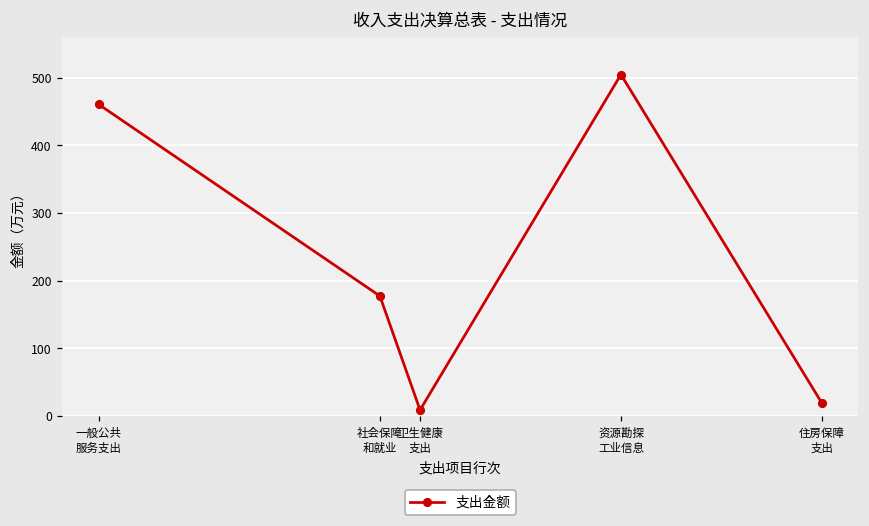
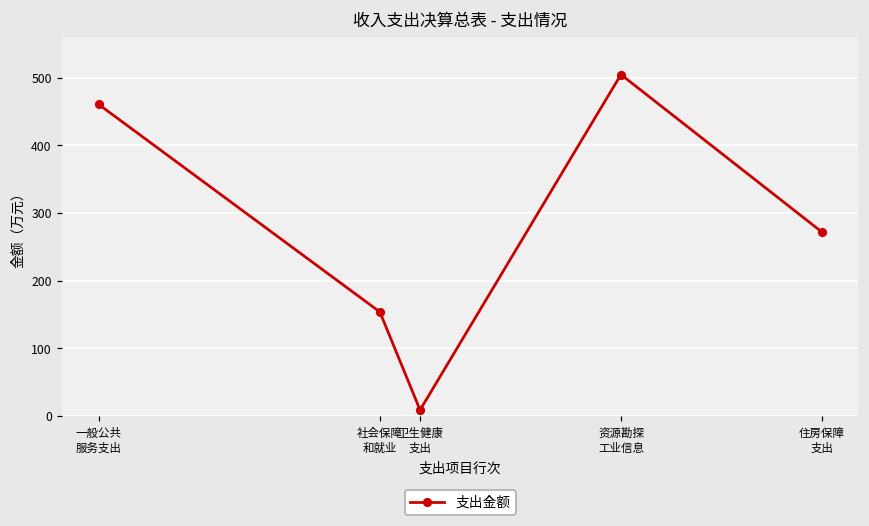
  {
    "一般公共 服务支出": 460,
-   "社会保障 和就业": 180,
+   "社会保障 和就业": 150,
    "卫生健康 支出": 10,
    "资源勘探 工业信息": 500,
-   "住房保障 支出": 20
+   "住房保障 支出": 270
  }
